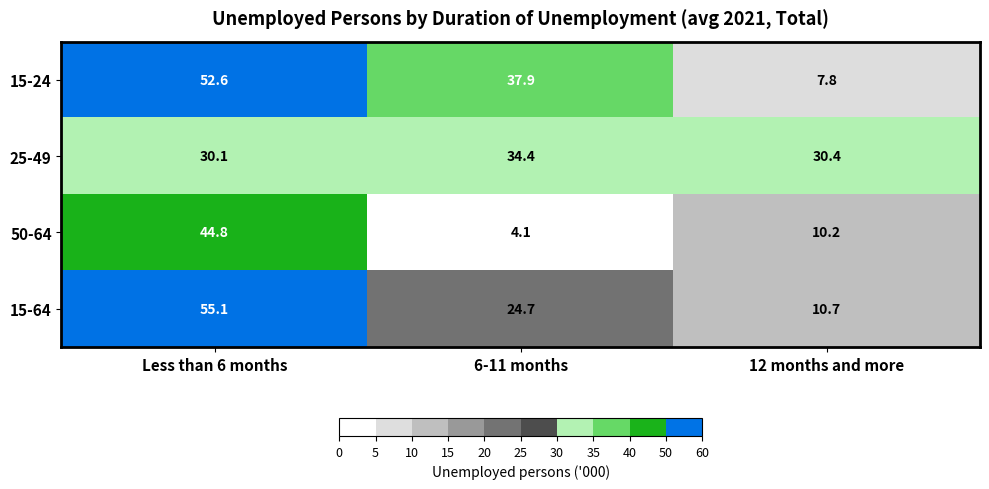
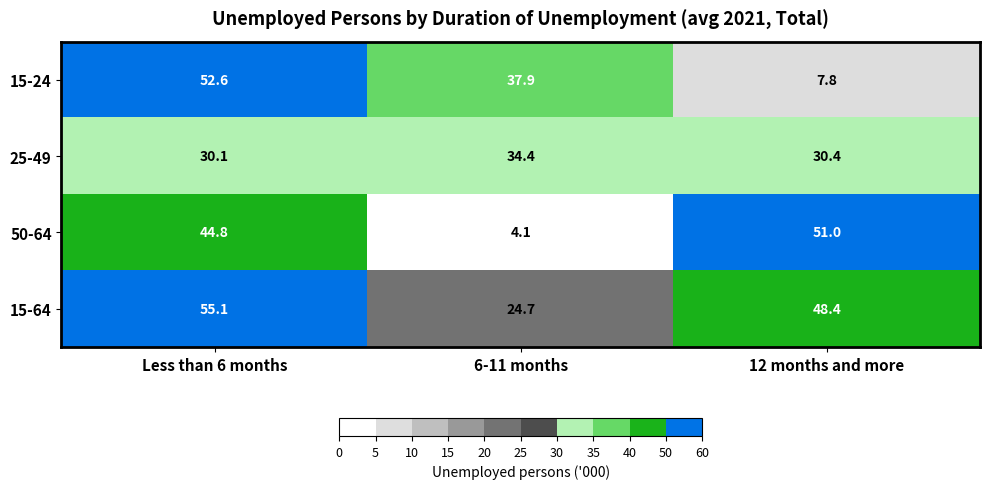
  {
    "15-24": {
      "Less than 6 months": 52.6,
      "6-11 months": 37.9,
      "12 months and more": 7.8
    },
    "25-49": {
      "Less than 6 months": 30.1,
      "6-11 months": 34.4,
      "12 months and more": 30.4
    },
    "50-64": {
      "Less than 6 months": 44.8,
      "6-11 months": 4.1,
-     "12 months and more": 10.2
+     "12 months and more": 51.0
    },
    "15-64": {
      "Less than 6 months": 55.1,
      "6-11 months": 24.7,
-     "12 months and more": 10.7
+     "12 months and more": 48.4
    }
  }
